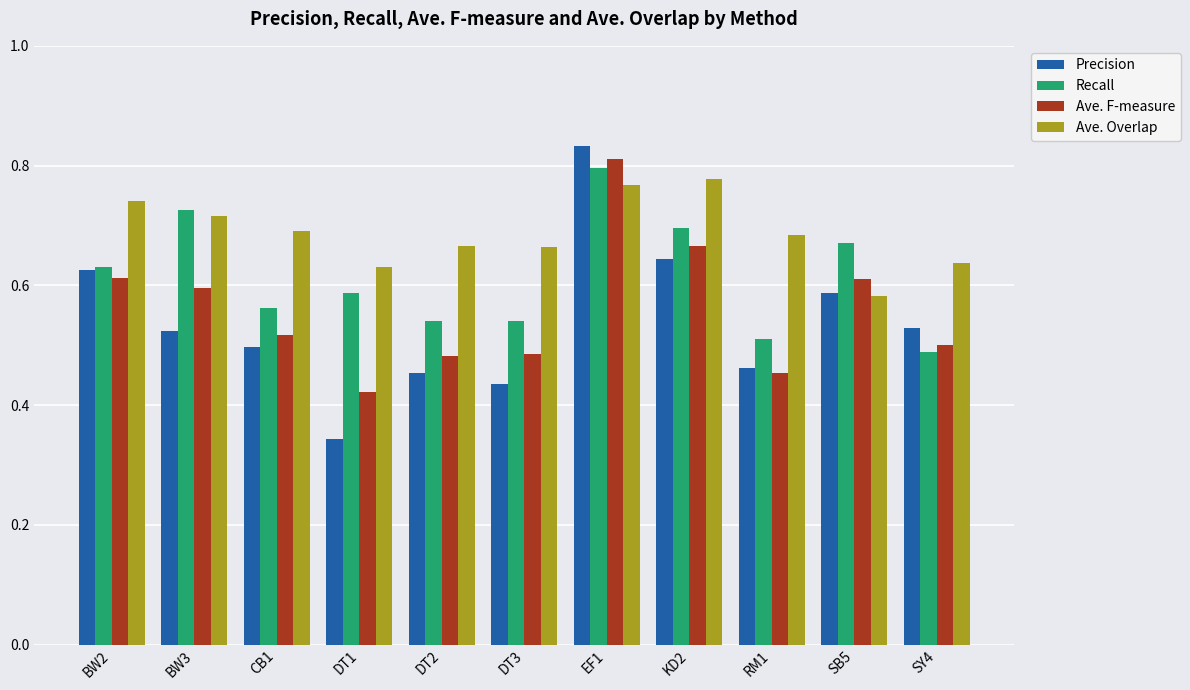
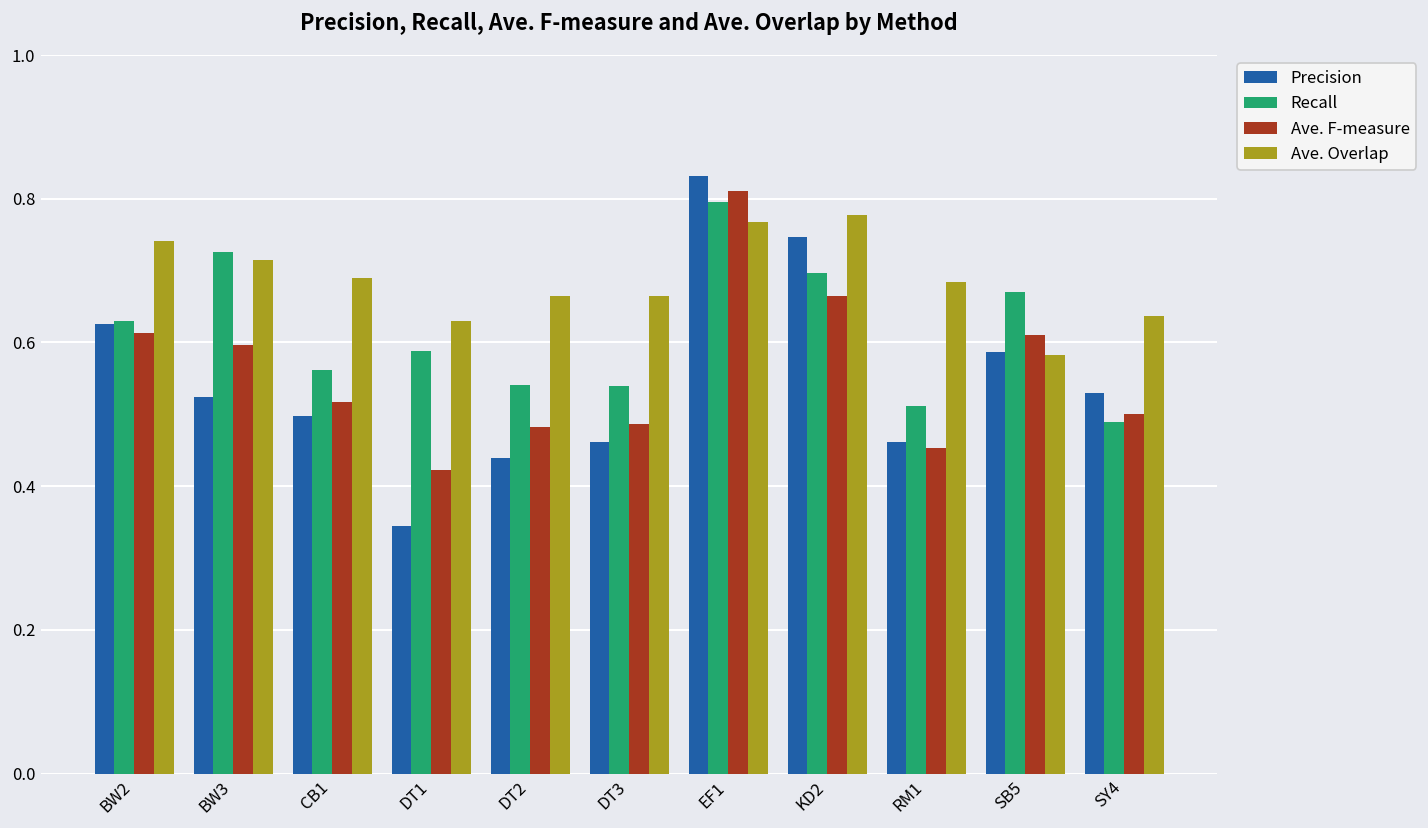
  {
    "Precision": {
      "BW2": 0.63,
      "BW3": 0.52,
      "CB1": 0.50,
      "DT1": 0.34,
-     "DT2": 0.45,
-     "DT3": 0.44,
+     "DT2": 0.44,
+     "DT3": 0.46,
      "EF1": 0.83,
-     "KD2": 0.64,
+     "KD2": 0.75,
      "RM1": 0.46,
      "SB5": 0.59,
      "SY4": 0.53
    },
    "Recall": {
      "BW2": 0.63,
      "BW3": 0.73,
      "CB1": 0.56,
      "DT1": 0.59,
      "DT2": 0.54,
      "DT3": 0.54,
      "EF1": 0.80,
      "KD2": 0.70,
      "RM1": 0.51,
      "SB5": 0.67,
      "SY4": 0.49
    },
    "Ave. F-measure": {
      "BW2": 0.61,
      "BW3": 0.60,
      "CB1": 0.52,
      "DT1": 0.42,
      "DT2": 0.48,
      "DT3": 0.49,
      "EF1": 0.81,
      "KD2": 0.67,
      "RM1": 0.45,
      "SB5": 0.61,
      "SY4": 0.50
    },
    "Ave. Overlap": {
      "BW2": 0.74,
      "BW3": 0.72,
      "CB1": 0.69,
      "DT1": 0.63,
      "DT2": 0.67,
      "DT3": 0.66,
      "EF1": 0.77,
      "KD2": 0.78,
      "RM1": 0.68,
      "SB5": 0.58,
      "SY4": 0.64
    }
  }
